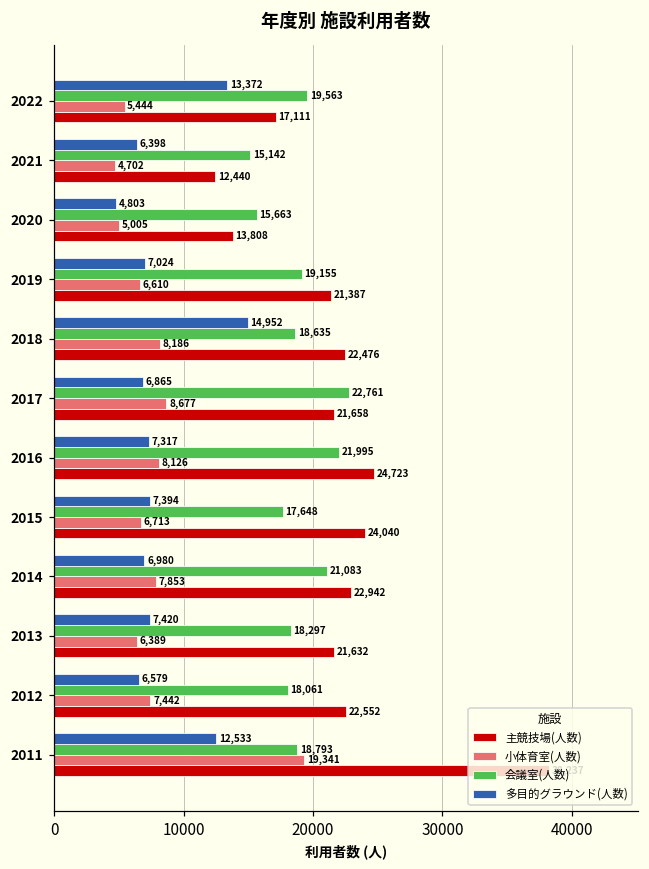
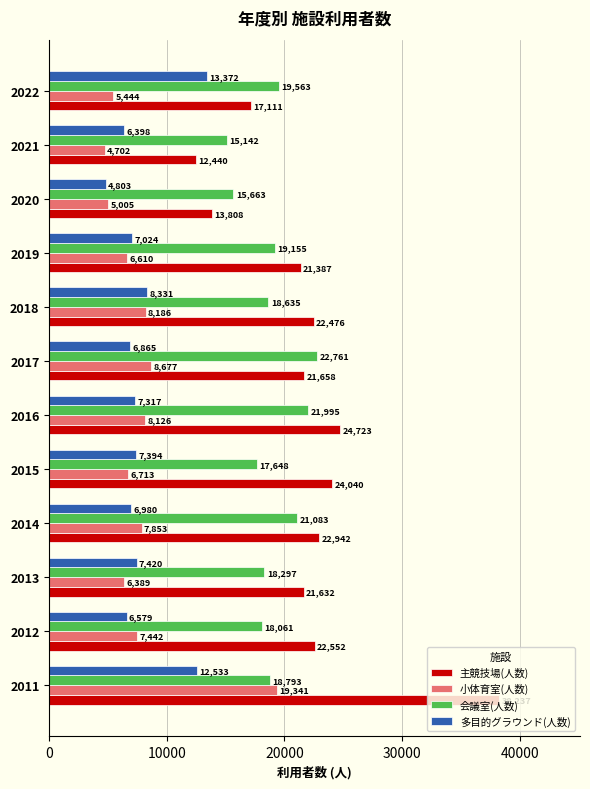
  {
    "主競技場(人数)": {
      "2022": "17,111",
      "2021": "12,440",
      "2020": "13,808",
      "2019": "21,387",
      "2018": "22,476",
      "2017": "21,658",
      "2016": "24,723",
      "2015": "24,040",
      "2014": "22,942",
      "2013": "21,632",
      "2012": "22,552"
    },
    "小体育室(人数)": {
      "2022": "5,444",
      "2021": "4,702",
      "2020": "5,005",
      "2019": "6,610",
      "2018": "8,186",
      "2017": "8,677",
      "2016": "8,126",
      "2015": "6,713",
      "2014": "7,853",
      "2013": "6,389",
      "2012": "7,442",
      "2011": "19,341"
    },
    "会議室(人数)": {
      "2022": "19,563",
      "2021": "15,142",
      "2020": "15,663",
      "2019": "19,155",
      "2018": "18,635",
      "2017": "22,761",
      "2016": "21,995",
      "2015": "17,648",
      "2014": "21,083",
      "2013": "18,297",
      "2012": "18,061",
      "2011": "18,793"
    },
    "多目的グラウンド(人数)": {
      "2022": "13,372",
      "2021": "6,398",
      "2020": "4,803",
      "2019": "7,024",
-     "2018": "14,952",
+     "2018": "8,331",
      "2017": "6,865",
      "2016": "7,317",
      "2015": "7,394",
      "2014": "6,980",
      "2013": "7,420",
      "2012": "6,579",
      "2011": "12,533"
    }
  }
